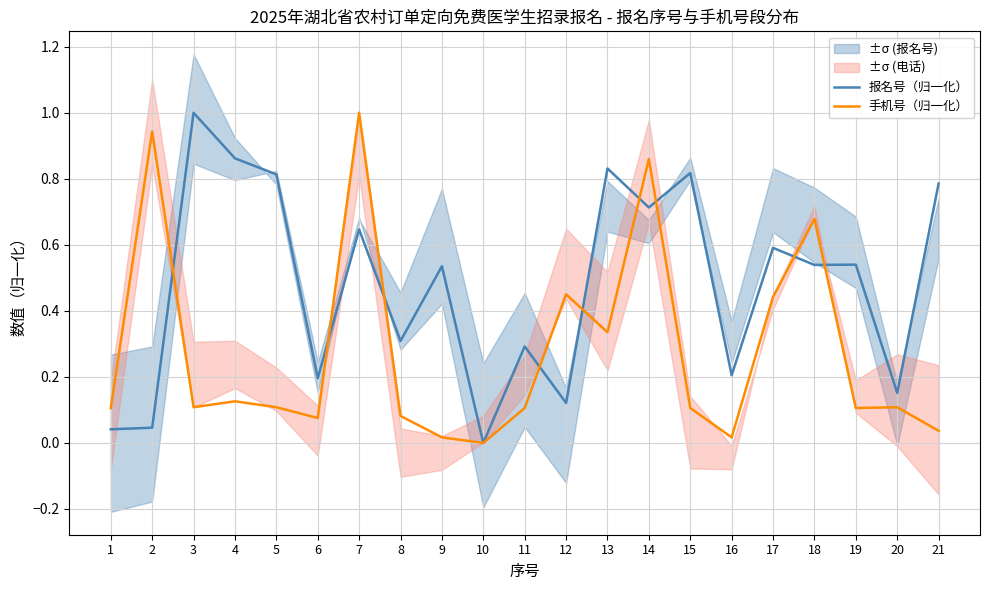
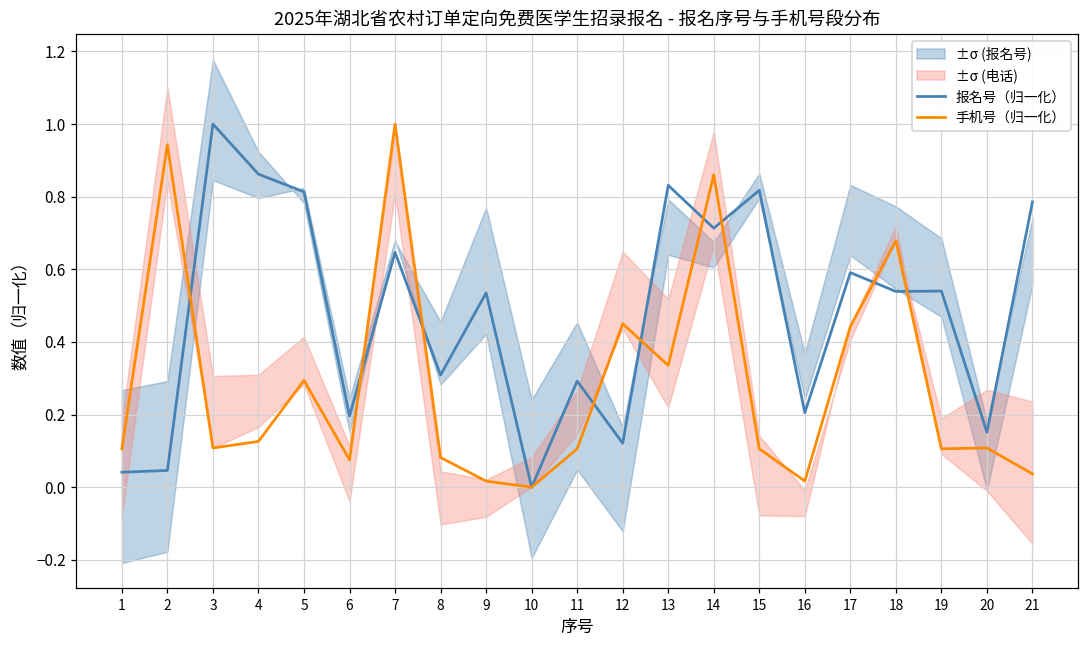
  {
    "手机号（归一化）": {
      "1": 0.11,
      "2": 0.94,
      "3": 0.11,
      "4": 0.13,
-     "5": 0.11,
+     "5": 0.29,
      "6": 0.08,
      "7": 1.00,
      "8": 0.08,
      "11": 0.11,
      "12": 0.45,
      "13": 0.34,
      "14": 0.86,
      "15": 0.11,
      "16": 0.02,
      "18": 0.68,
      "19": 0.11,
      "20": 0.11,
      "21": 0.04
    }
  }
